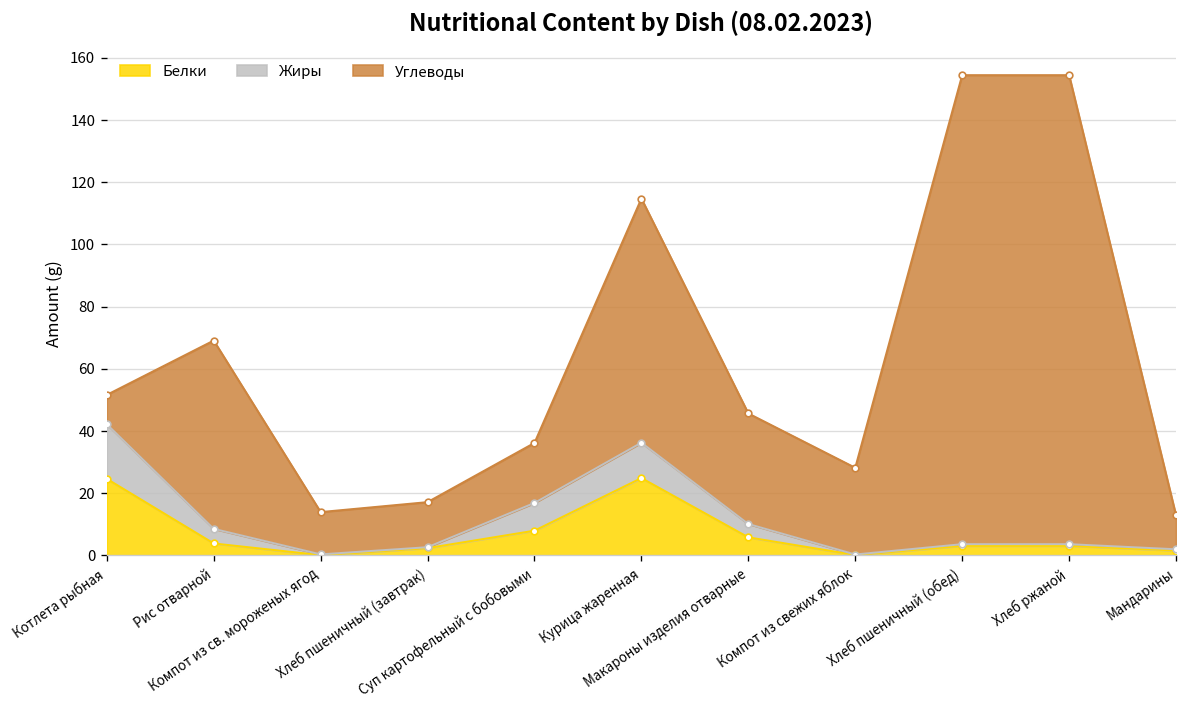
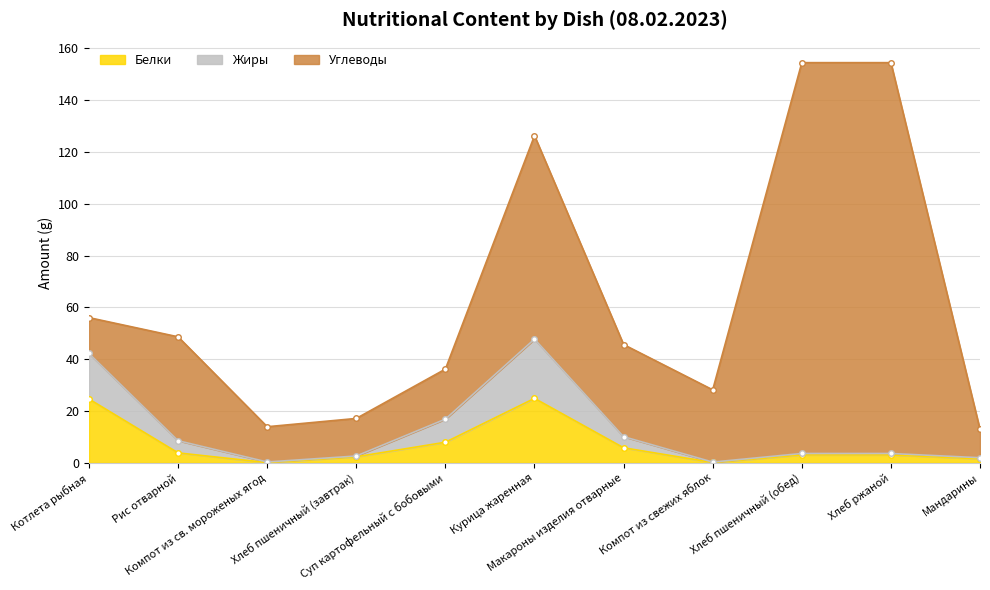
  {
    "Белки": {
      "Котлета рыбная": 25,
      "Рис отварной": 4,
      "Суп картофельный с бобовыми": 8,
      "Курица жаренная": 25,
      "Макароны изделия отварные": 6
    },
    "Жиры": {
      "Котлета рыбная": 18,
      "Рис отварной": 5,
      "Суп картофельный с бобовыми": 9,
-     "Курица жаренная": 11,
+     "Курица жаренная": 23,
      "Макароны изделия отварные": 4
    },
    "Углеводы": {
-     "Котлета рыбная": 9,
-     "Рис отварной": 61,
+     "Котлета рыбная": 14,
+     "Рис отварной": 40,
      "Компот из св. мороженых ягод": 14,
      "Хлеб пшеничный (завтрак)": 14,
      "Суп картофельный с бобовыми": 19,
      "Курица жаренная": 78,
      "Макароны изделия отварные": 36,
      "Компот из свежих яблок": 28,
      "Хлеб пшеничный (обед)": 151,
      "Хлеб ржаной": 151,
      "Мандарины": 11
    }
  }
